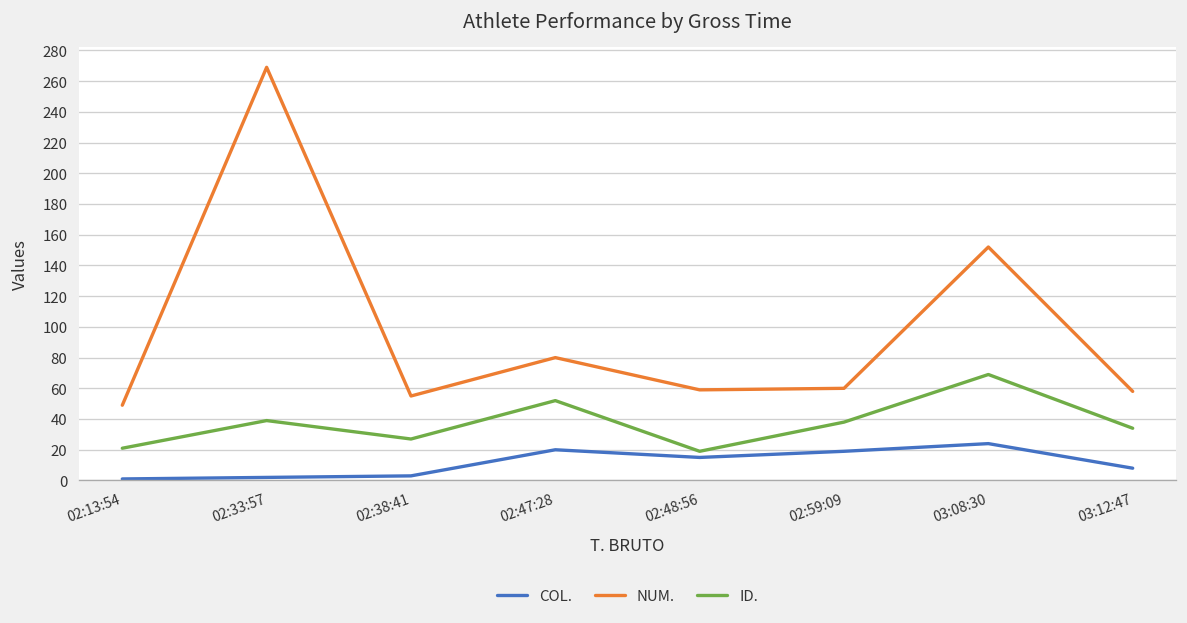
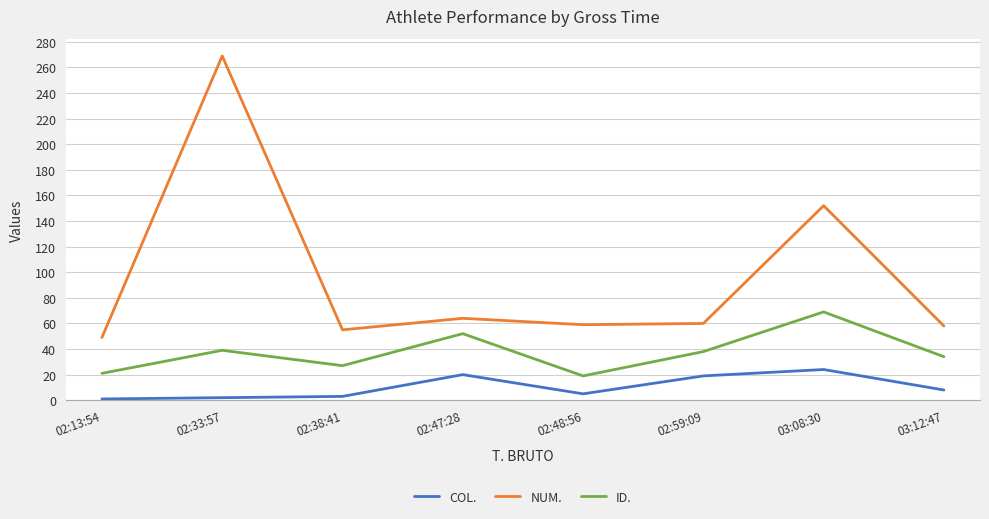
  {
    "COL.": {
      "02:13:54": 1,
      "02:33:57": 2,
      "02:38:41": 3,
      "02:47:28": 20,
-     "02:48:56": 15,
+     "02:48:56": 5,
      "02:59:09": 19,
      "03:08:30": 24,
      "03:12:47": 8
    },
    "NUM.": {
      "02:13:54": 49,
      "02:33:57": 269,
      "02:38:41": 55,
-     "02:47:28": 80,
+     "02:47:28": 64,
      "02:48:56": 59,
      "02:59:09": 60,
      "03:08:30": 152,
      "03:12:47": 58
    },
    "ID.": {
      "02:13:54": 21,
      "02:33:57": 39,
      "02:38:41": 27,
      "02:47:28": 52,
      "02:48:56": 19,
      "02:59:09": 38,
      "03:08:30": 69,
      "03:12:47": 34
    }
  }
